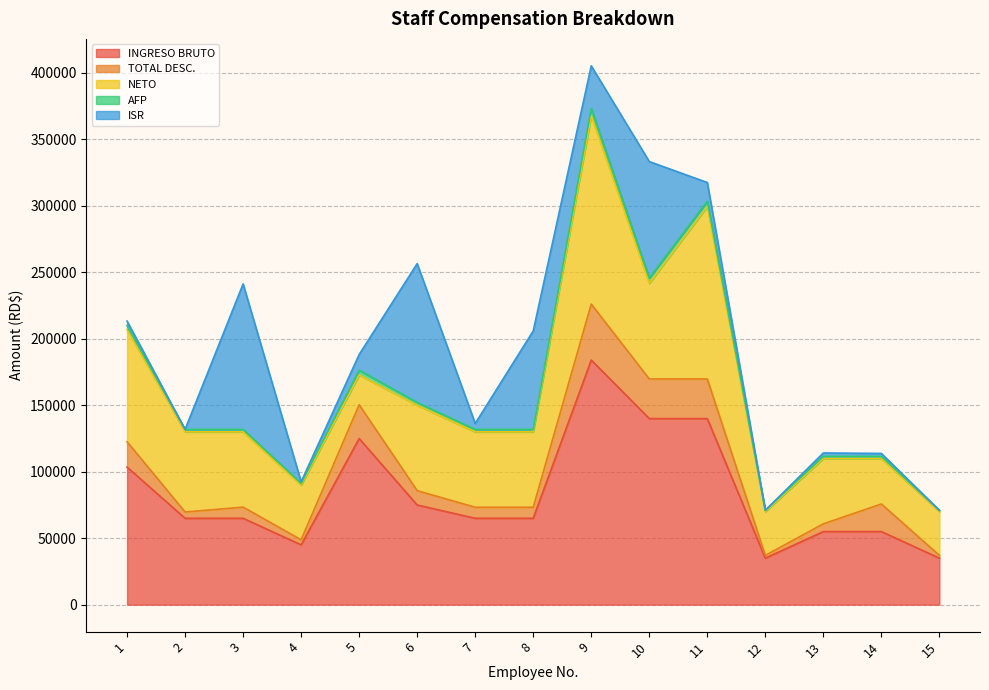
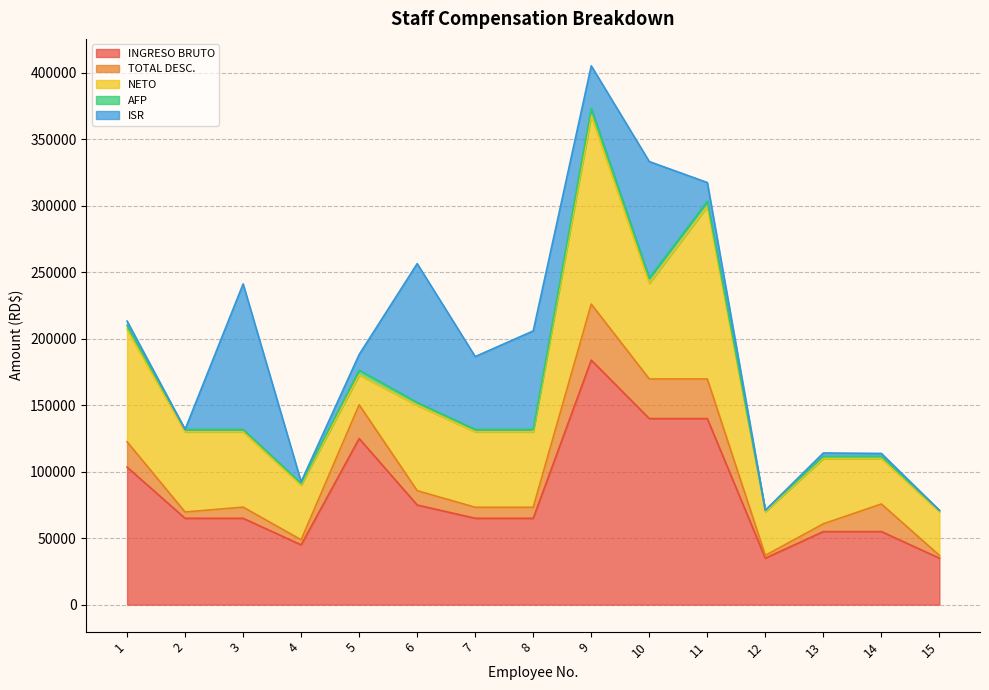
  {
    "NETO": {
      "1": 84000,
      "5": 22000,
      "6": 64000,
      "9": 142000,
      "10": 72000,
      "11": 130000
    },
    "AFP": {
      "1": 3000,
      "5": 4000,
      "6": 2000,
      "9": 5000,
      "10": 4000,
      "11": 4000
    },
    "ISR": {
      "1": 3000,
      "3": 109000,
      "5": 12000,
      "6": 104000,
-     "7": 4000,
+     "7": 55000,
      "8": 74000,
      "9": 32000,
      "10": 88000,
      "11": 14000,
      "13": 3000,
      "14": 2000
    }
  }
